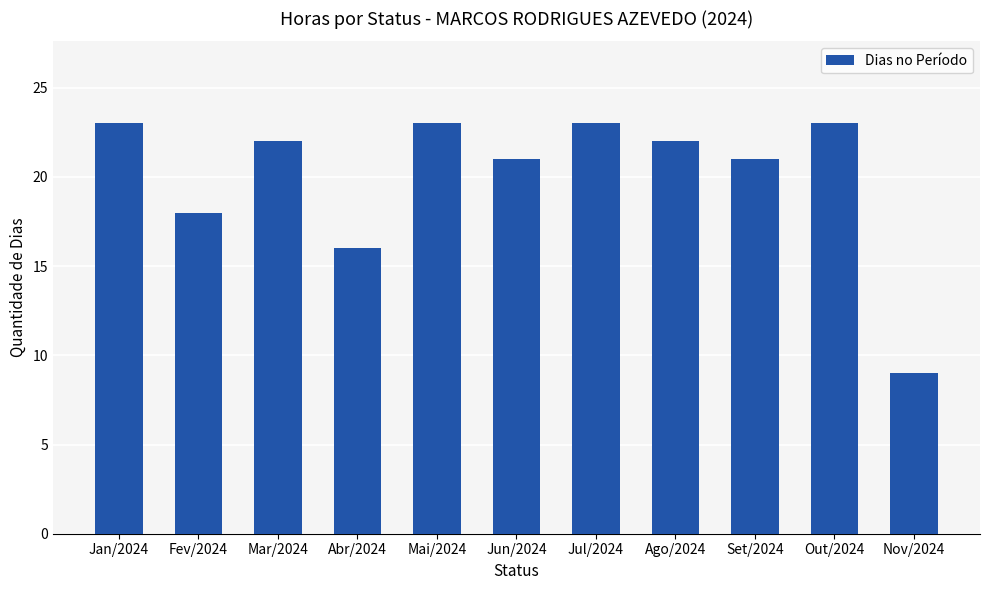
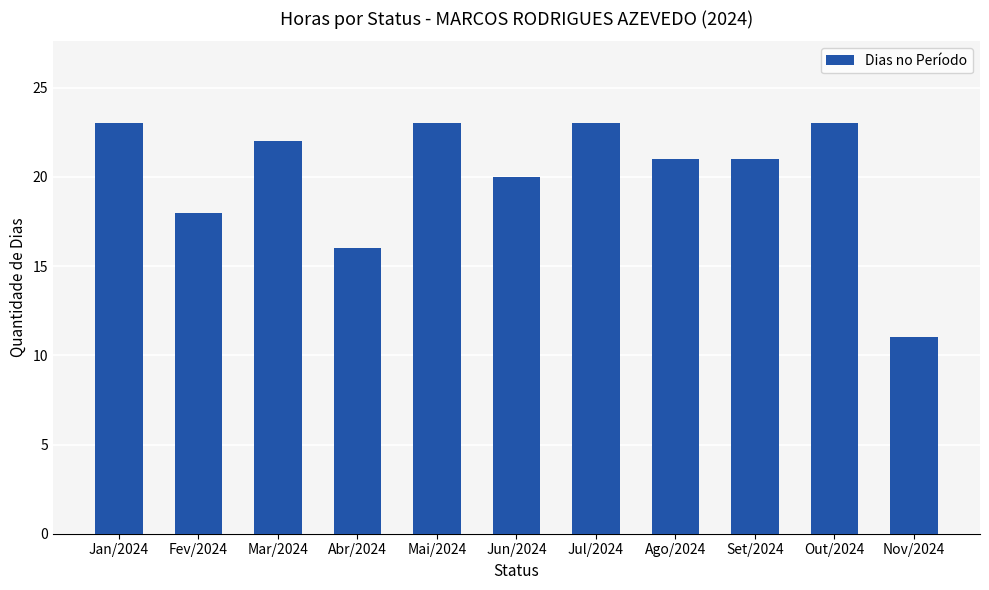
  {
    "Jan/2024": 23,
    "Fev/2024": 18,
    "Mar/2024": 22,
    "Abr/2024": 16,
    "Mai/2024": 23,
-   "Jun/2024": 21,
+   "Jun/2024": 20,
    "Jul/2024": 23,
-   "Ago/2024": 22,
+   "Ago/2024": 21,
    "Set/2024": 21,
    "Out/2024": 23,
-   "Nov/2024": 9
+   "Nov/2024": 11
  }
